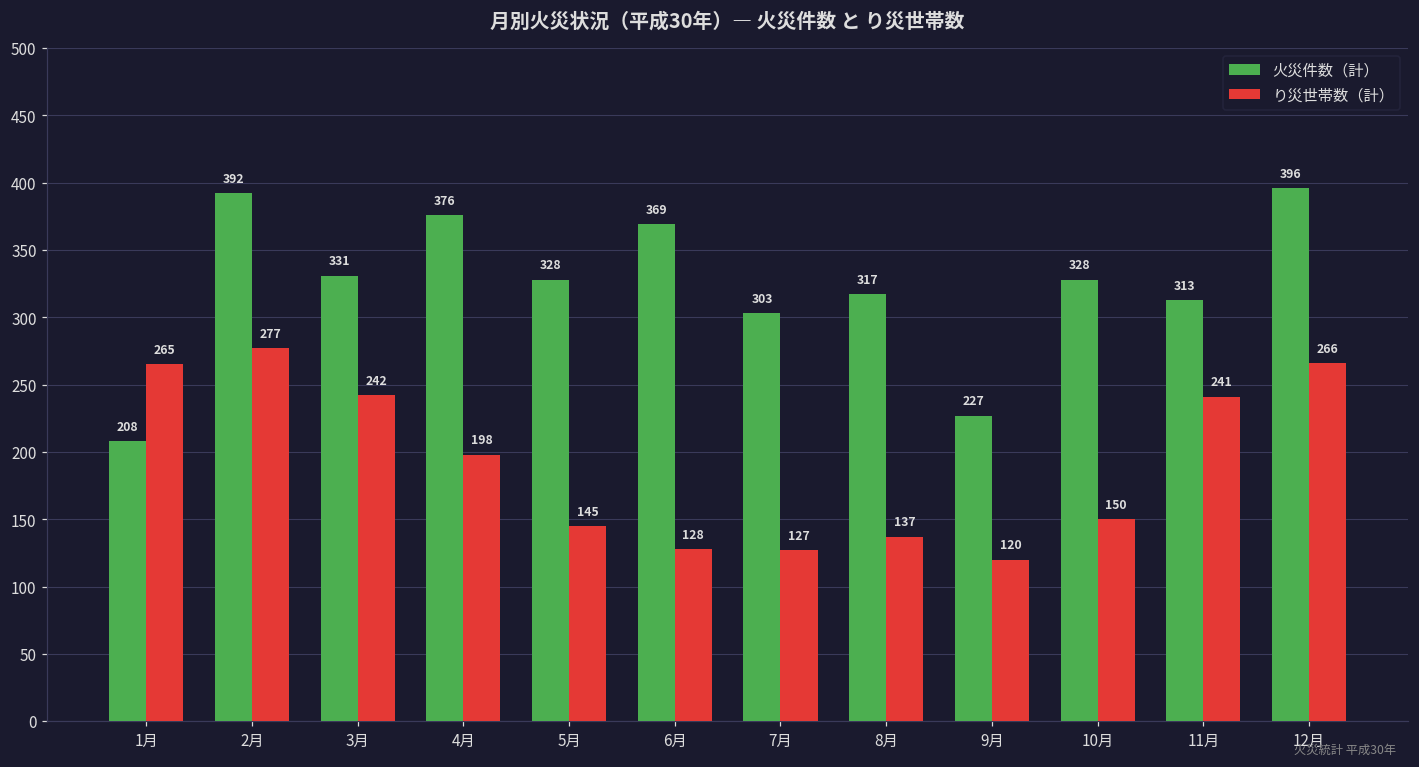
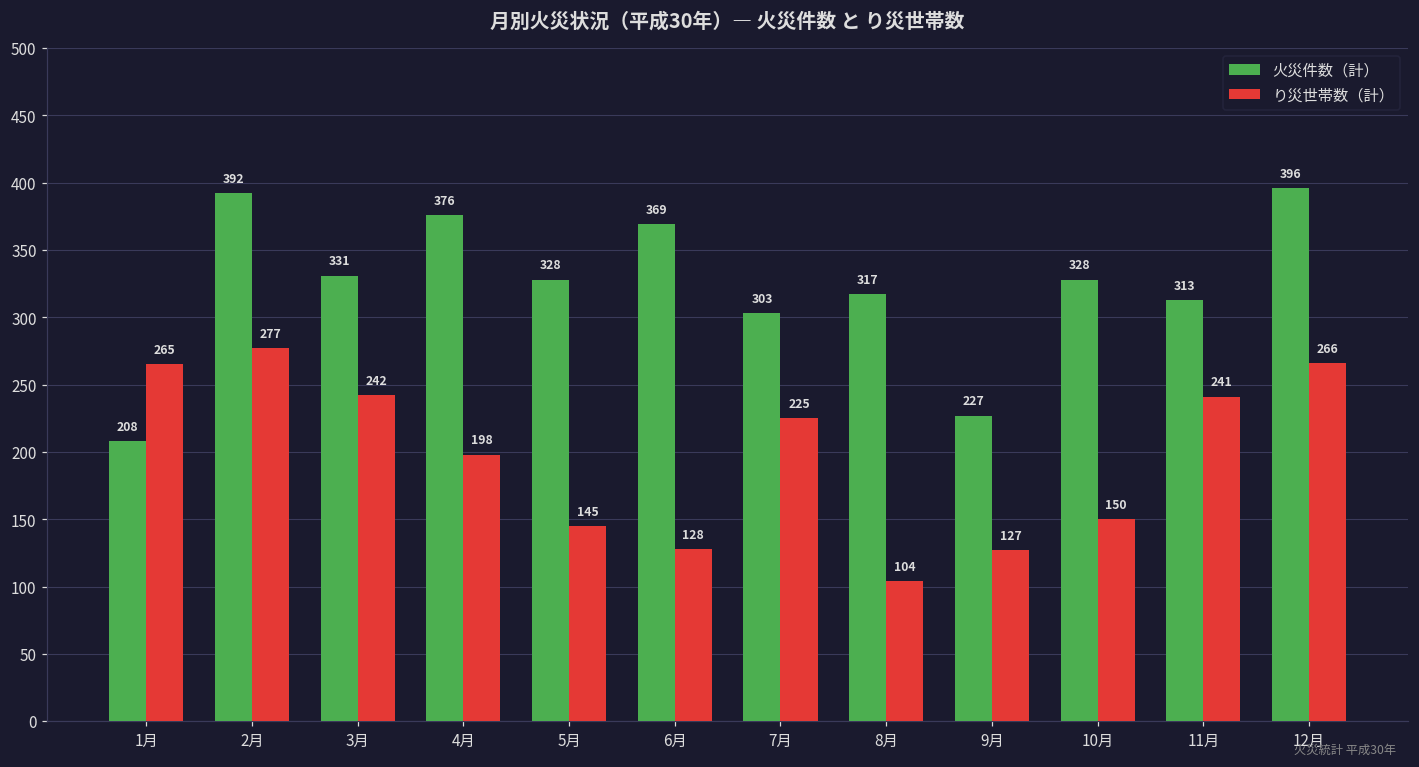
  {
    "火災件数（計）": {
      "1月": 208,
      "2月": 392,
      "3月": 331,
      "4月": 376,
      "5月": 328,
      "6月": 369,
      "7月": 303,
      "8月": 317,
      "9月": 227,
      "10月": 328,
      "11月": 313,
      "12月": 396
    },
    "り災世帯数（計）": {
      "1月": 265,
      "2月": 277,
      "3月": 242,
      "4月": 198,
      "5月": 145,
      "6月": 128,
-     "7月": 127,
-     "8月": 137,
-     "9月": 120,
+     "7月": 225,
+     "8月": 104,
+     "9月": 127,
      "10月": 150,
      "11月": 241,
      "12月": 266
    }
  }
